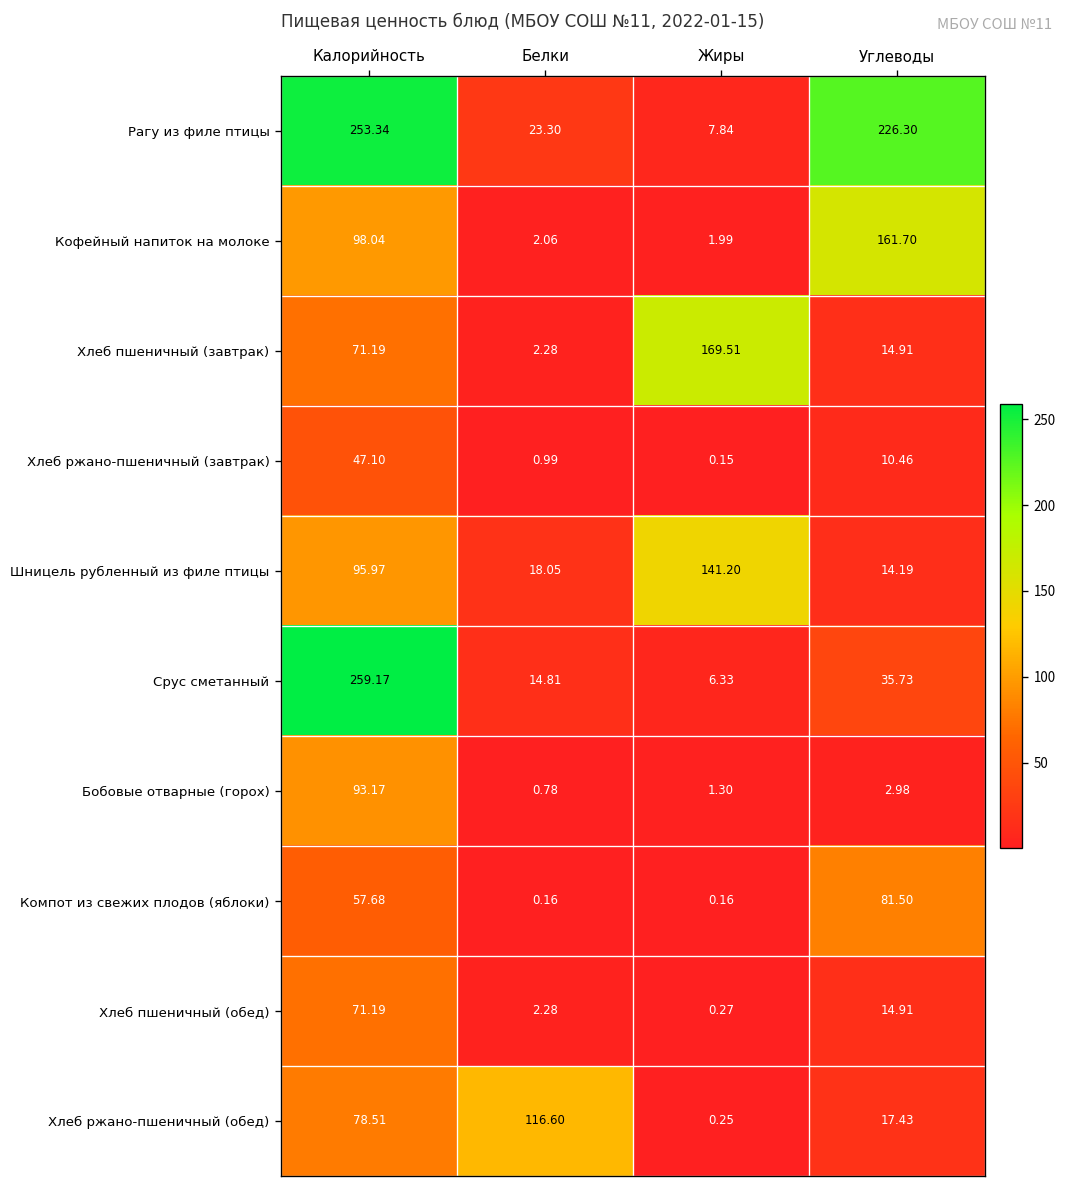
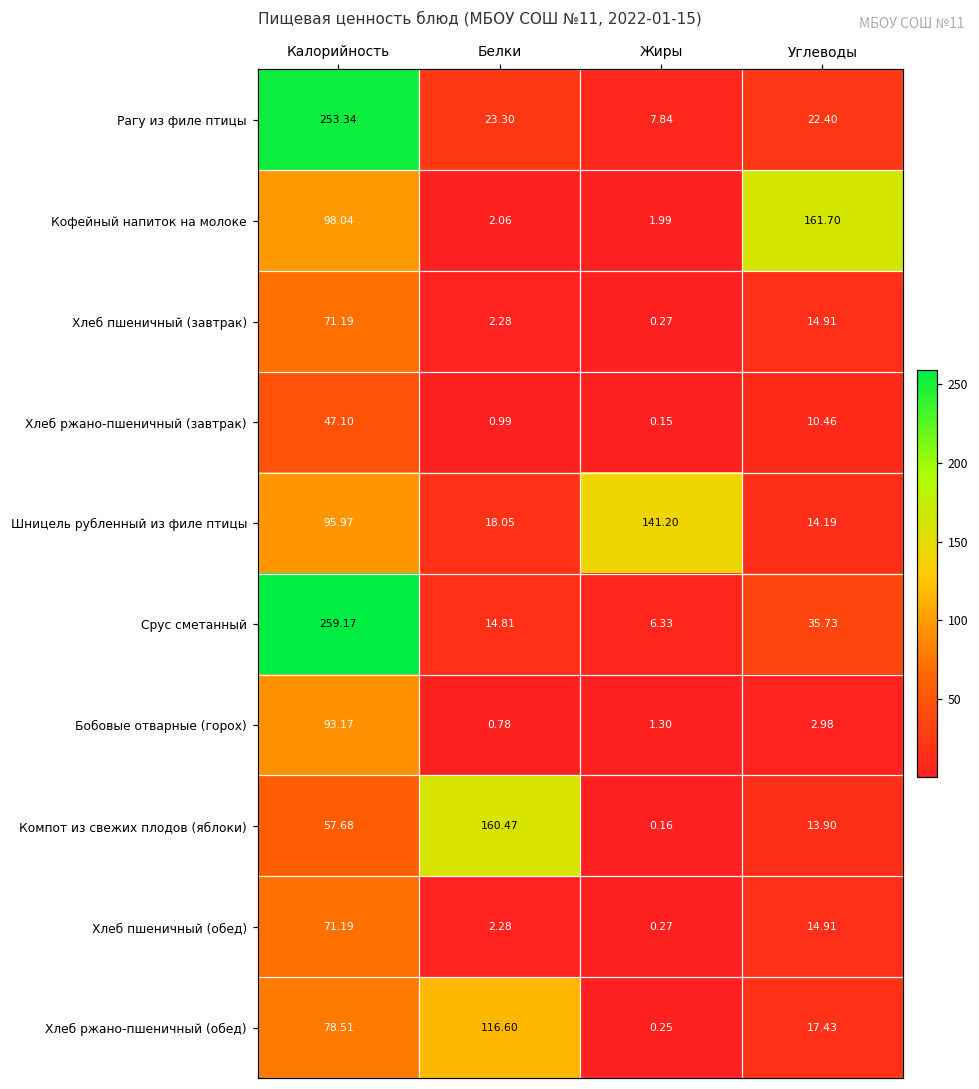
  {
    "Рагу из филе птицы": {
      "Калорийность": 253.34,
      "Белки": 23.30,
      "Жиры": 7.84,
-     "Углеводы": 226.30
+     "Углеводы": 22.40
    },
    "Кофейный напиток на молоке": {
      "Калорийность": 98.04,
      "Белки": 2.06,
      "Жиры": 1.99,
      "Углеводы": 161.70
    },
    "Хлеб пшеничный (завтрак)": {
      "Калорийность": 71.19,
      "Белки": 2.28,
-     "Жиры": 169.51,
+     "Жиры": 0.27,
      "Углеводы": 14.91
    },
    "Хлеб ржано-пшеничный (завтрак)": {
      "Калорийность": 47.10,
      "Белки": 0.99,
      "Жиры": 0.15,
      "Углеводы": 10.46
    },
    "Шницель рубленный из филе птицы": {
      "Калорийность": 95.97,
      "Белки": 18.05,
      "Жиры": 141.20,
      "Углеводы": 14.19
    },
    "Срус сметанный": {
      "Калорийность": 259.17,
      "Белки": 14.81,
      "Жиры": 6.33,
      "Углеводы": 35.73
    },
    "Бобовые отварные (горох)": {
      "Калорийность": 93.17,
      "Белки": 0.78,
      "Жиры": 1.30,
      "Углеводы": 2.98
    },
    "Компот из свежих плодов (яблоки)": {
      "Калорийность": 57.68,
-     "Белки": 0.16,
+     "Белки": 160.47,
      "Жиры": 0.16,
-     "Углеводы": 81.50
+     "Углеводы": 13.90
    },
    "Хлеб пшеничный (обед)": {
      "Калорийность": 71.19,
      "Белки": 2.28,
      "Жиры": 0.27,
      "Углеводы": 14.91
    },
    "Хлеб ржано-пшеничный (обед)": {
      "Калорийность": 78.51,
      "Белки": 116.60,
      "Жиры": 0.25,
      "Углеводы": 17.43
    }
  }
